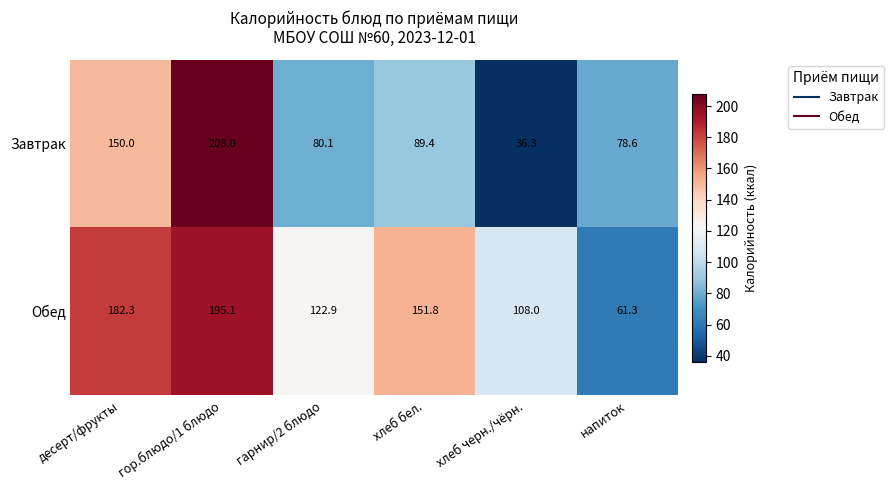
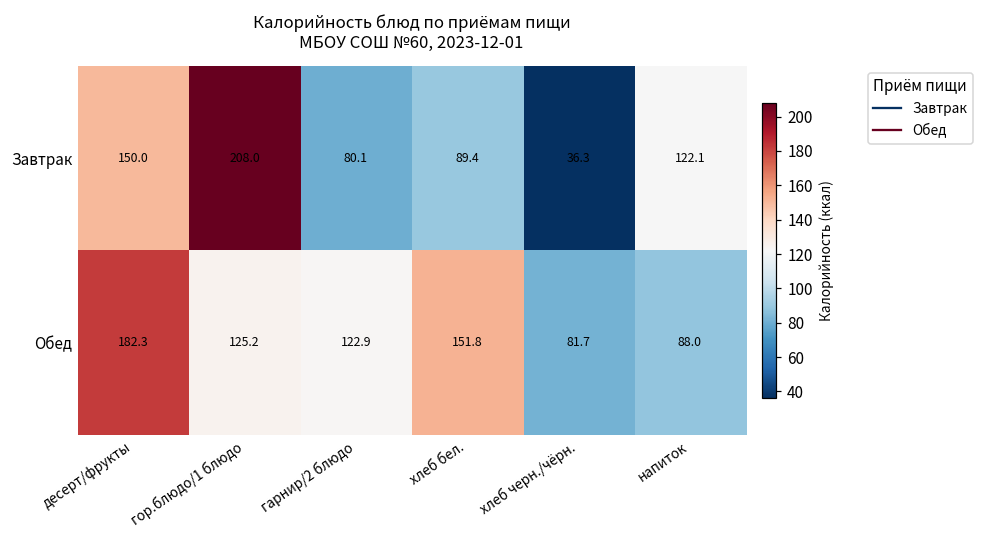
  {
    "Завтрак": {
      "десерт/фрукты": 150.0,
      "гор.блюдо/1 блюдо": 208.0,
      "гарнир/2 блюдо": 80.1,
      "хлеб бел.": 89.4,
      "хлеб черн./чёрн.": 36.3,
-     "напиток": 78.6
+     "напиток": 122.1
    },
    "Обед": {
      "десерт/фрукты": 182.3,
-     "гор.блюдо/1 блюдо": 195.1,
+     "гор.блюдо/1 блюдо": 125.2,
      "гарнир/2 блюдо": 122.9,
      "хлеб бел.": 151.8,
-     "хлеб черн./чёрн.": 108.0,
-     "напиток": 61.3
+     "хлеб черн./чёрн.": 81.7,
+     "напиток": 88.0
    }
  }
